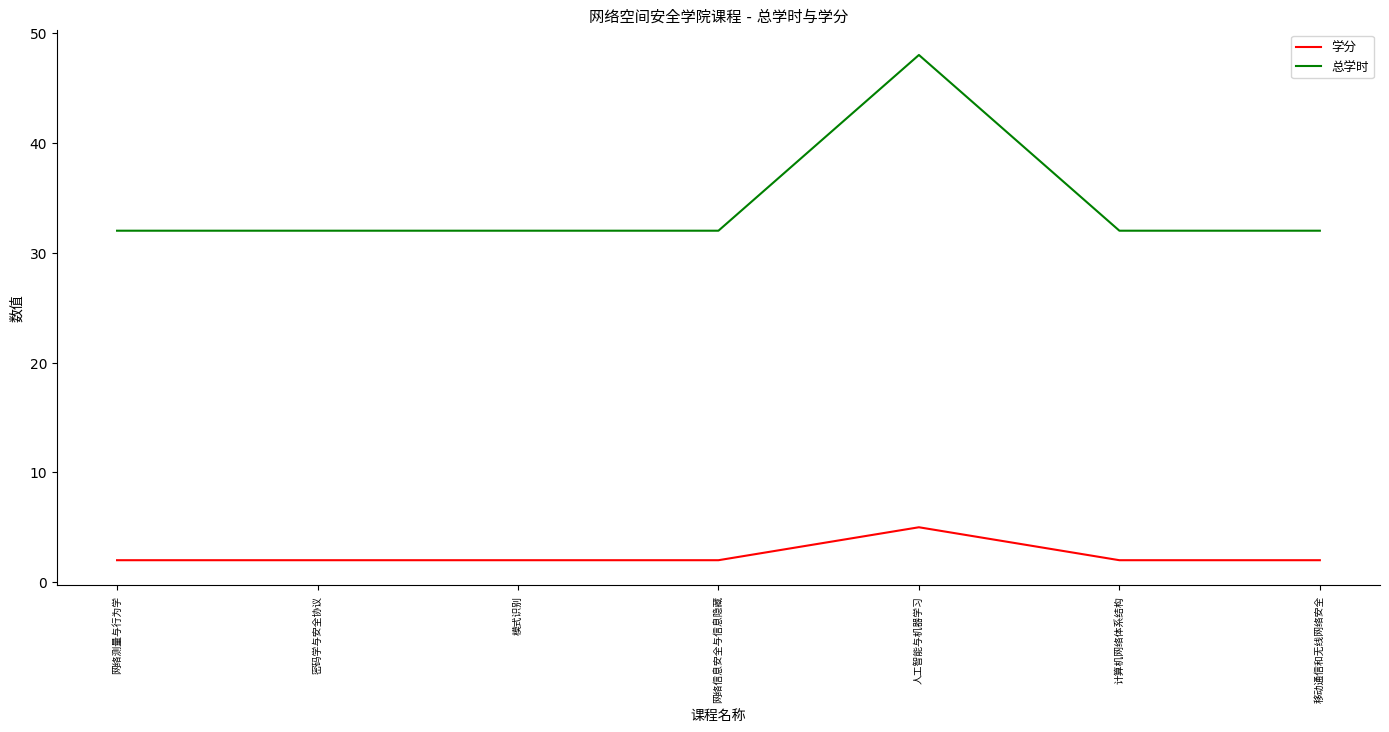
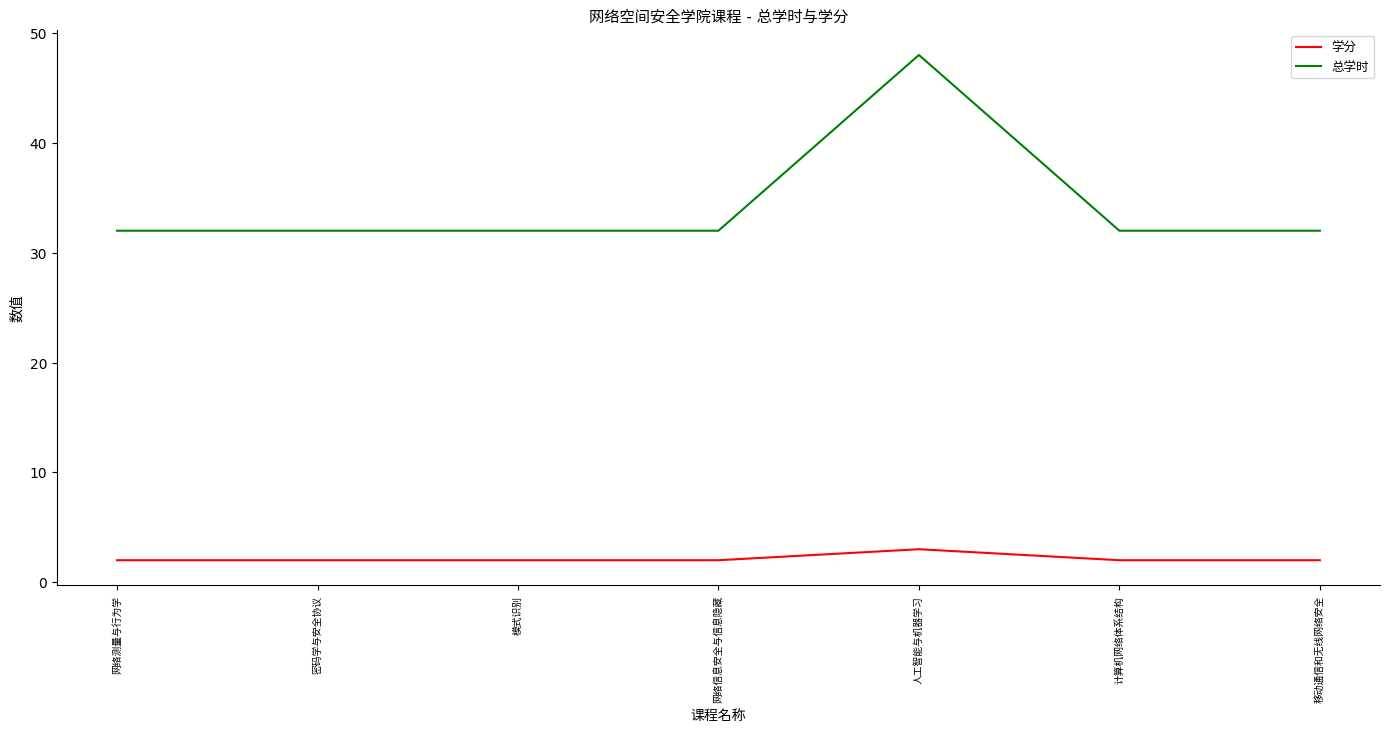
  {
    "学分": {
      "网络测量与行为学": 2,
      "密码学与安全协议": 2,
      "模式识别": 2,
      "网络信息安全与信息隐藏": 2,
-     "人工智能与机器学习": 5,
+     "人工智能与机器学习": 3,
      "计算机网络体系结构": 2,
      "移动通信和无线网络安全": 2
    },
    "总学时": {
      "网络测量与行为学": 32,
      "密码学与安全协议": 32,
      "模式识别": 32,
      "网络信息安全与信息隐藏": 32,
      "人工智能与机器学习": 48,
      "计算机网络体系结构": 32,
      "移动通信和无线网络安全": 32
    }
  }
